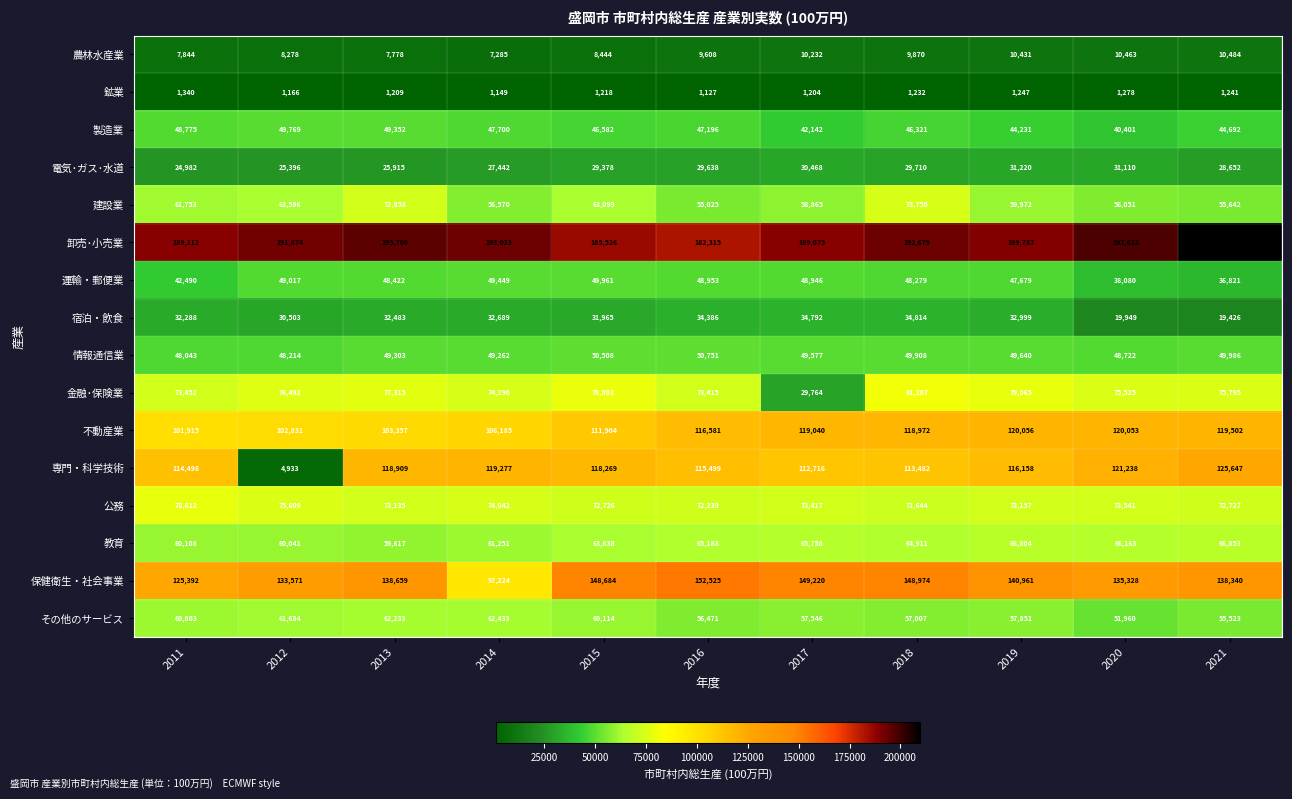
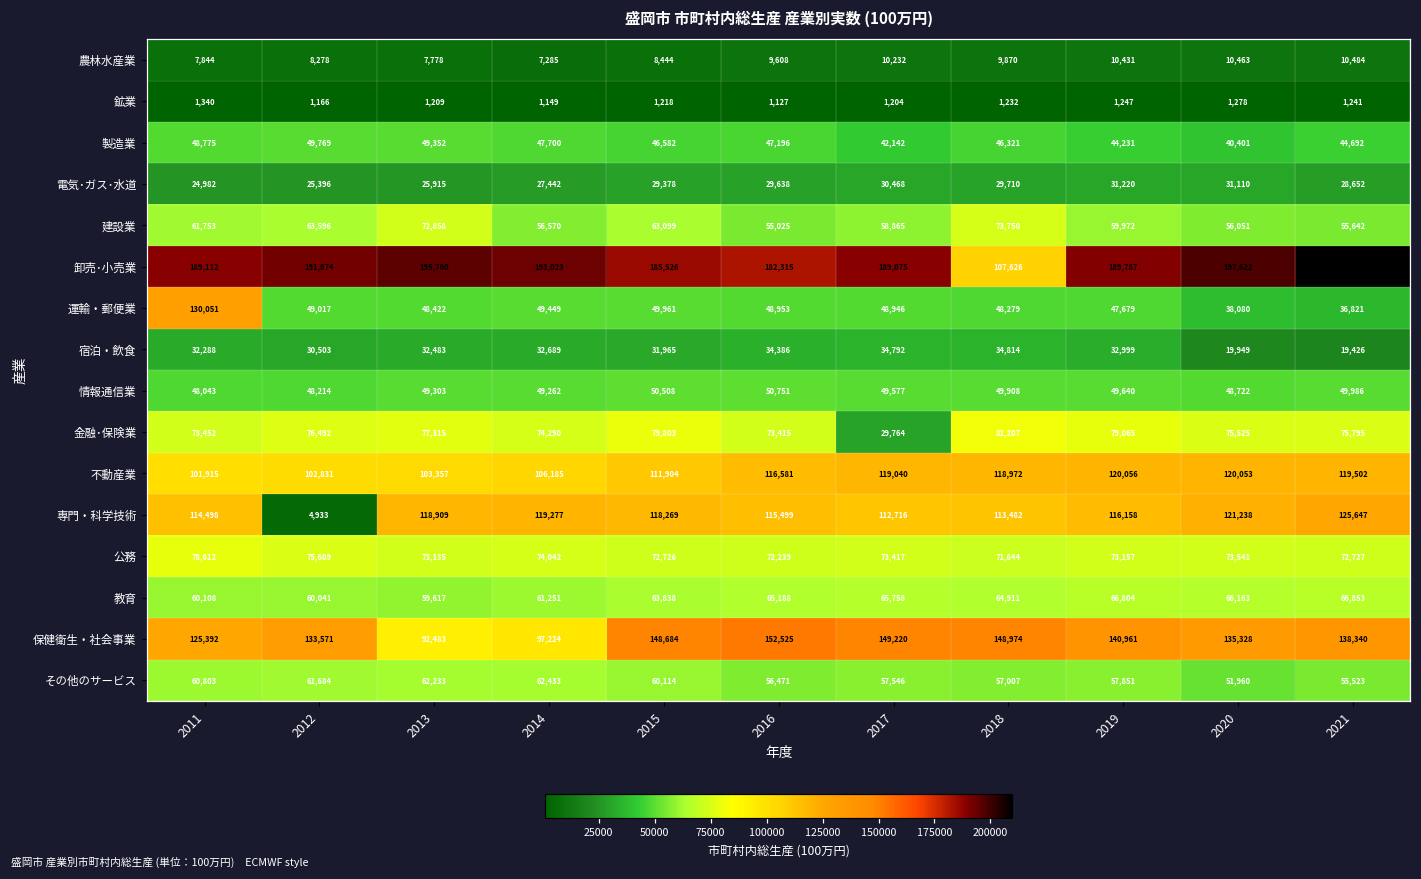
  {
    "農林水産業": {
      "2011": "7,844",
      "2012": "8,278",
      "2013": "7,778",
      "2014": "7,285",
      "2015": "8,444",
      "2016": "9,608",
      "2017": "10,232",
      "2018": "9,870",
      "2019": "10,431",
      "2020": "10,463",
      "2021": "10,484"
    },
    "鉱業": {
      "2011": "1,340",
      "2012": "1,166",
      "2013": "1,209",
      "2014": "1,149",
      "2015": "1,218",
      "2016": "1,127",
      "2017": "1,204",
      "2018": "1,232",
      "2019": "1,247",
      "2020": "1,278",
      "2021": "1,241"
    },
    "製造業": {
      "2011": "48,775",
      "2012": "49,769",
      "2013": "49,352",
      "2014": "47,700",
      "2015": "46,582",
      "2016": "47,196",
      "2017": "42,142",
      "2018": "46,321",
      "2019": "44,231",
      "2020": "40,401",
      "2021": "44,692"
    },
    "電気･ガス･水道": {
      "2011": "24,982",
      "2012": "25,396",
      "2013": "25,915",
      "2014": "27,442",
      "2015": "29,378",
      "2016": "29,638",
      "2017": "30,468",
      "2018": "29,710",
      "2019": "31,220",
      "2020": "31,110",
      "2021": "28,652"
    },
    "建設業": {
      "2011": "61,753",
      "2012": "63,596",
      "2013": "72,858",
      "2014": "56,570",
      "2015": "63,099",
      "2016": "55,025",
      "2017": "58,865",
      "2018": "73,750",
      "2019": "59,972",
      "2020": "56,051",
      "2021": "55,642"
    },
    "卸売･小売業": {
      "2011": "189,112",
      "2012": "191,874",
      "2013": "195,760",
      "2014": "193,023",
      "2015": "185,526",
      "2016": "182,315",
      "2017": "189,075",
-     "2018": "192,679",
+     "2018": "107,626",
      "2019": "189,787",
      "2020": "197,622"
    },
    "運輸・郵便業": {
-     "2011": "42,490",
+     "2011": "130,051",
      "2012": "49,017",
      "2013": "48,422",
      "2014": "49,449",
      "2015": "49,961",
      "2016": "48,953",
      "2017": "48,946",
      "2018": "48,279",
      "2019": "47,679",
      "2020": "38,080",
      "2021": "36,821"
    },
    "宿泊・飲食": {
      "2011": "32,288",
      "2012": "30,503",
      "2013": "32,483",
      "2014": "32,689",
      "2015": "31,965",
      "2016": "34,386",
      "2017": "34,792",
      "2018": "34,814",
      "2019": "32,999",
      "2020": "19,949",
      "2021": "19,426"
    },
    "情報通信業": {
      "2011": "48,043",
      "2012": "48,214",
      "2013": "49,303",
      "2014": "49,262",
      "2015": "50,508",
      "2016": "50,751",
      "2017": "49,577",
      "2018": "49,908",
      "2019": "49,640",
      "2020": "48,722",
      "2021": "49,986"
    },
    "金融･保険業": {
      "2011": "73,452",
      "2012": "76,492",
      "2013": "77,315",
      "2014": "74,290",
      "2015": "79,803",
      "2016": "73,415",
      "2017": "29,764",
      "2018": "81,207",
      "2019": "79,065",
      "2020": "75,525",
      "2021": "75,795"
    },
    "不動産業": {
      "2011": "101,915",
      "2012": "102,831",
      "2013": "103,357",
      "2014": "106,185",
      "2015": "111,904",
      "2016": "116,581",
      "2017": "119,040",
      "2018": "118,972",
      "2019": "120,056",
      "2020": "120,053",
      "2021": "119,502"
    },
    "専門・科学技術": {
      "2011": "114,498",
      "2012": "4,933",
      "2013": "118,909",
      "2014": "119,277",
      "2015": "118,269",
      "2016": "115,499",
      "2017": "112,716",
      "2018": "113,482",
      "2019": "116,158",
      "2020": "121,238",
      "2021": "125,647"
    },
    "公務": {
      "2011": "78,612",
      "2012": "75,609",
      "2013": "73,135",
      "2014": "74,042",
      "2015": "72,726",
      "2016": "72,239",
      "2017": "73,417",
      "2018": "71,644",
      "2019": "73,157",
      "2020": "73,541",
      "2021": "72,727"
    },
    "教育": {
      "2011": "60,108",
      "2012": "60,041",
      "2013": "59,617",
      "2014": "61,251",
      "2015": "63,838",
      "2016": "65,188",
      "2017": "65,758",
      "2018": "64,911",
      "2019": "66,804",
      "2020": "66,163",
      "2021": "66,853"
    },
    "保健衛生・社会事業": {
      "2011": "125,392",
      "2012": "133,571",
-     "2013": "138,659",
+     "2013": "92,483",
      "2014": "97,224",
      "2015": "148,684",
      "2016": "152,525",
      "2017": "149,220",
      "2018": "148,974",
      "2019": "140,961",
      "2020": "135,328",
      "2021": "138,340"
    },
    "その他のサービス": {
      "2011": "60,803",
      "2012": "61,684",
      "2013": "62,233",
      "2014": "62,433",
      "2015": "60,114",
      "2016": "56,471",
      "2017": "57,546",
      "2018": "57,007",
      "2019": "57,851",
      "2020": "51,960",
      "2021": "55,523"
    }
  }
